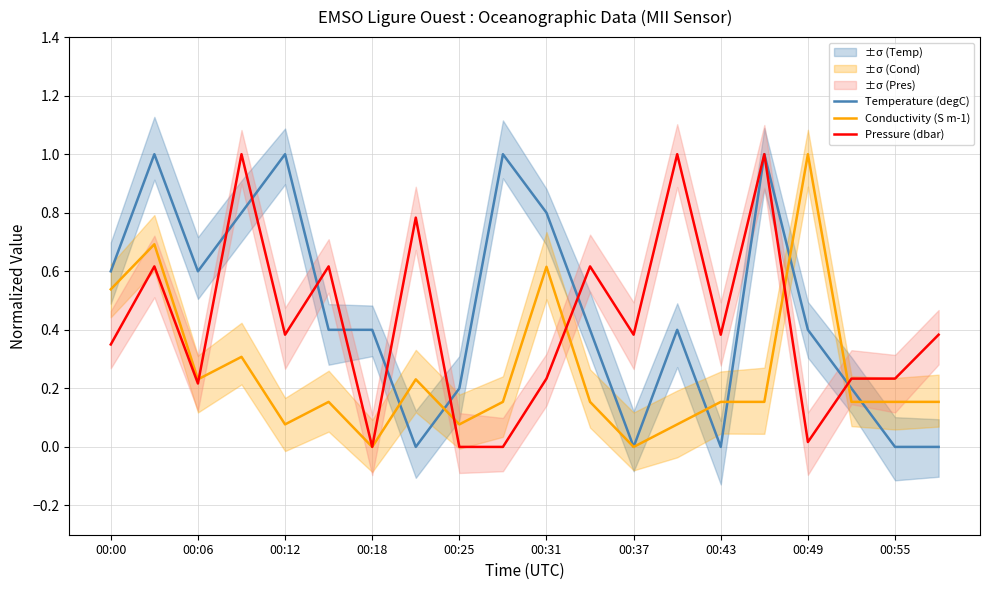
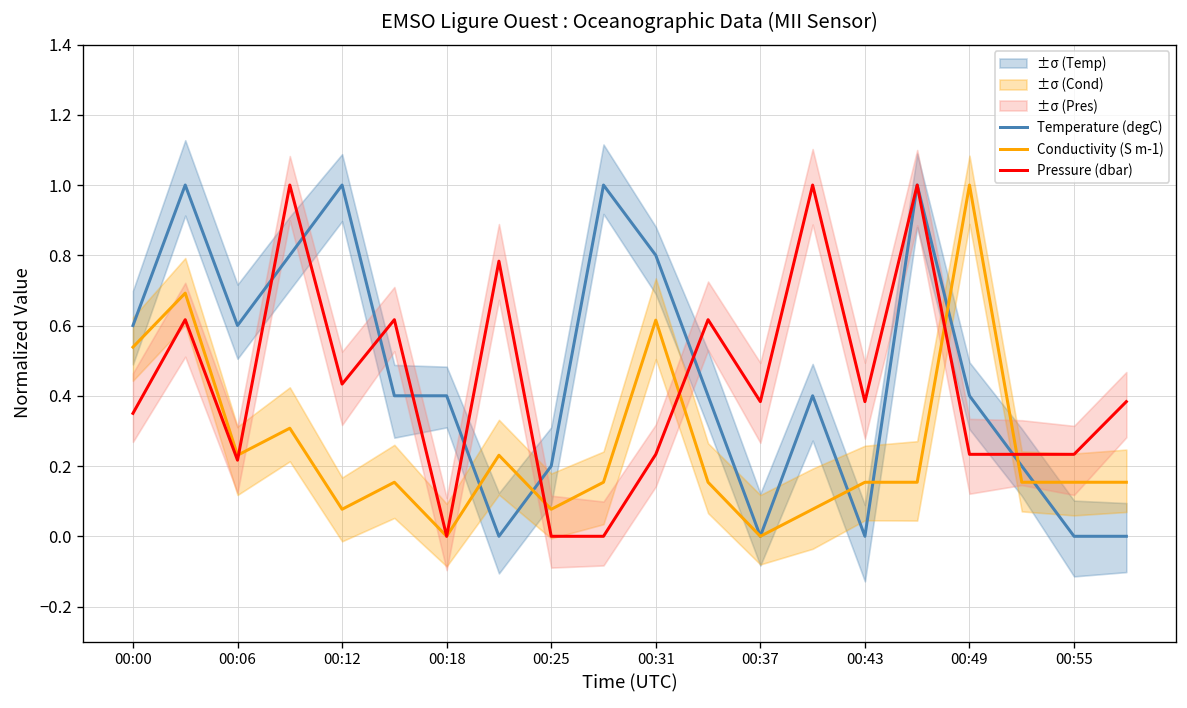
  {
    "Pressure (dbar)": {
      "00:00": 0.35,
      "00:06": 0.22,
-     "00:12": 0.38,
+     "00:12": 0.43,
      "00:25": 0.00,
      "00:31": 0.23,
      "00:37": 0.38,
      "00:43": 0.38,
-     "00:49": 0.02
+     "00:49": 0.23
    }
  }
